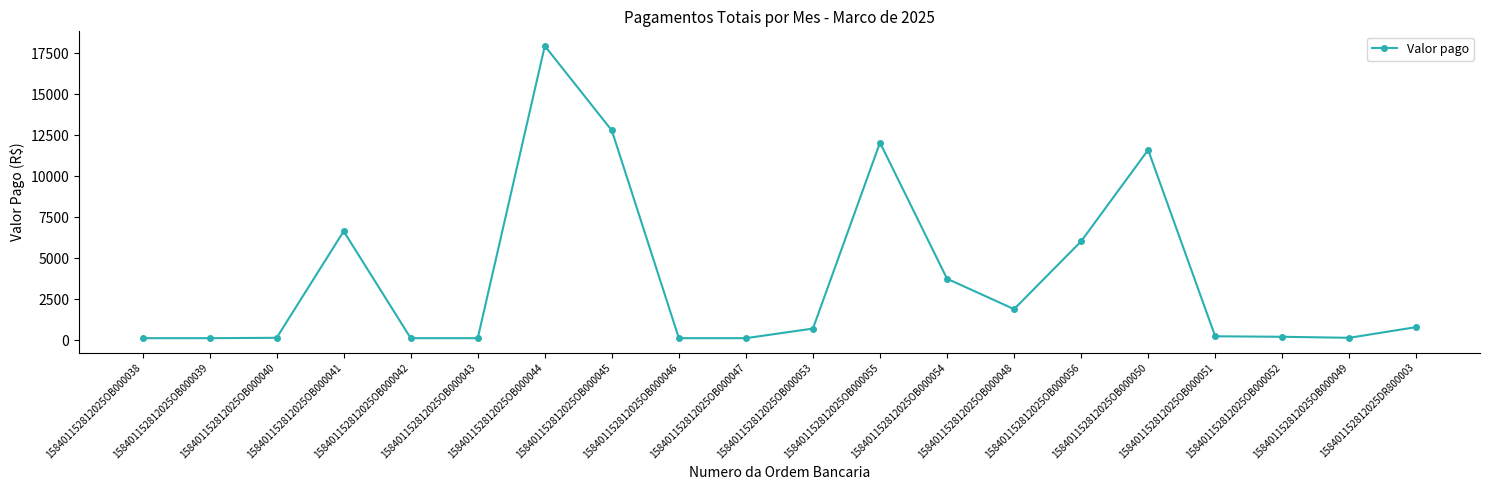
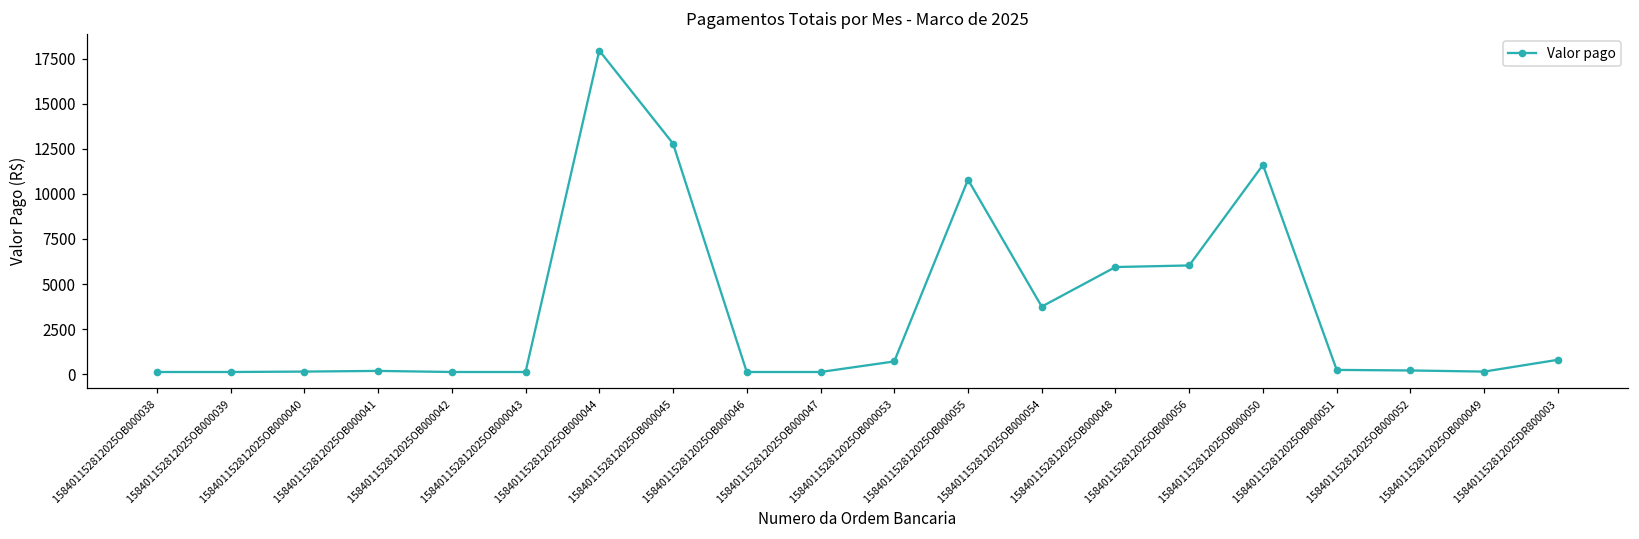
  {
    "158401152812025OB000038": 100,
    "158401152812025OB000039": 100,
    "158401152812025OB000040": 100,
-   "158401152812025OB000041": 6600,
+   "158401152812025OB000041": 200,
    "158401152812025OB000042": 100,
    "158401152812025OB000043": 100,
    "158401152812025OB000044": 17900,
    "158401152812025OB000045": 12800,
    "158401152812025OB000046": 100,
    "158401152812025OB000047": 100,
    "158401152812025OB000053": 700,
-   "158401152812025OB000055": 12100,
+   "158401152812025OB000055": 10800,
    "158401152812025OB000054": 3700,
-   "158401152812025OB000048": 1900,
+   "158401152812025OB000048": 5900,
    "158401152812025OB000056": 6000,
    "158401152812025OB000050": 11600,
    "158401152812025OB000051": 200,
    "158401152812025OB000052": 200,
    "158401152812025OB000049": 100,
    "158401152812025DR800003": 800
  }
